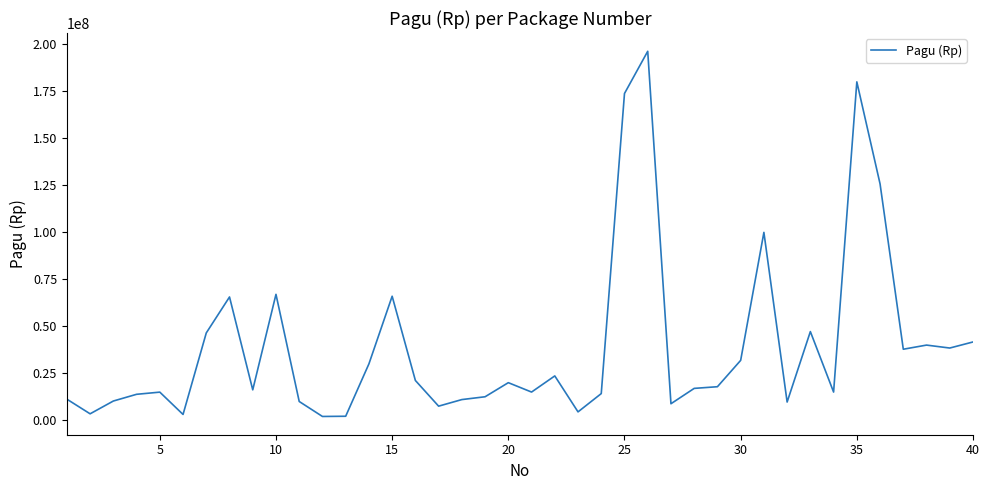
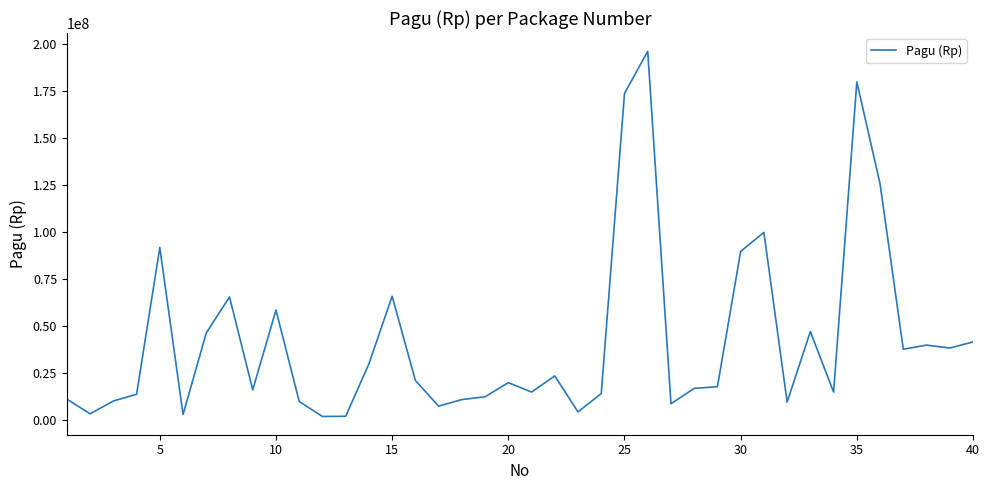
  {
-   "5": 15000000,
-   "10": 67000000,
+   "5": 92000000,
+   "10": 59000000,
    "15": 66000000,
    "20": 20000000,
    "25": 174000000,
-   "30": 32000000,
+   "30": 90000000,
    "35": 180000000,
    "40": 42000000
  }
